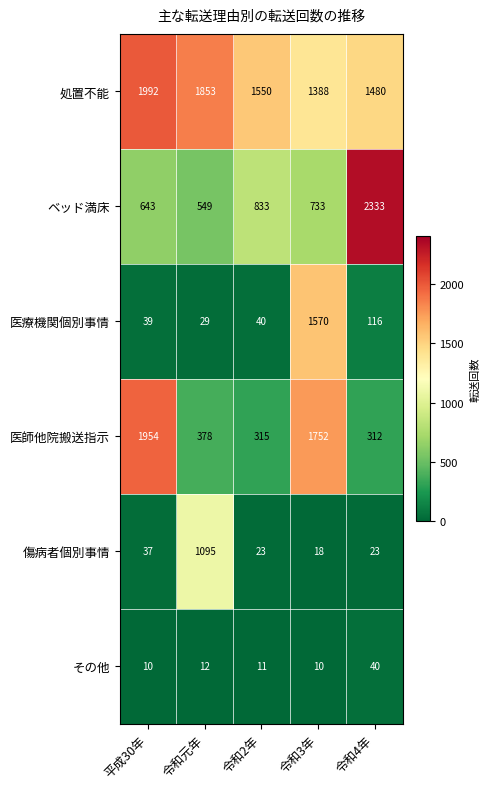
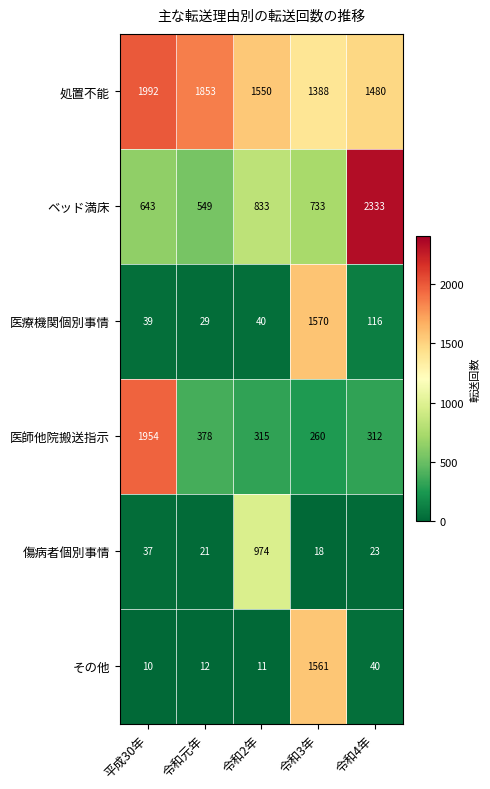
  {
    "処置不能": {
      "平成30年": 1992,
      "令和元年": 1853,
      "令和2年": 1550,
      "令和3年": 1388,
      "令和4年": 1480
    },
    "ベッド満床": {
      "平成30年": 643,
      "令和元年": 549,
      "令和2年": 833,
      "令和3年": 733,
      "令和4年": 2333
    },
    "医療機関個別事情": {
      "平成30年": 39,
      "令和元年": 29,
      "令和2年": 40,
      "令和3年": 1570,
      "令和4年": 116
    },
    "医師他院搬送指示": {
      "平成30年": 1954,
      "令和元年": 378,
      "令和2年": 315,
-     "令和3年": 1752,
+     "令和3年": 260,
      "令和4年": 312
    },
    "傷病者個別事情": {
      "平成30年": 37,
-     "令和元年": 1095,
-     "令和2年": 23,
+     "令和元年": 21,
+     "令和2年": 974,
      "令和3年": 18,
      "令和4年": 23
    },
    "その他": {
      "平成30年": 10,
      "令和元年": 12,
      "令和2年": 11,
-     "令和3年": 10,
+     "令和3年": 1561,
      "令和4年": 40
    }
  }
